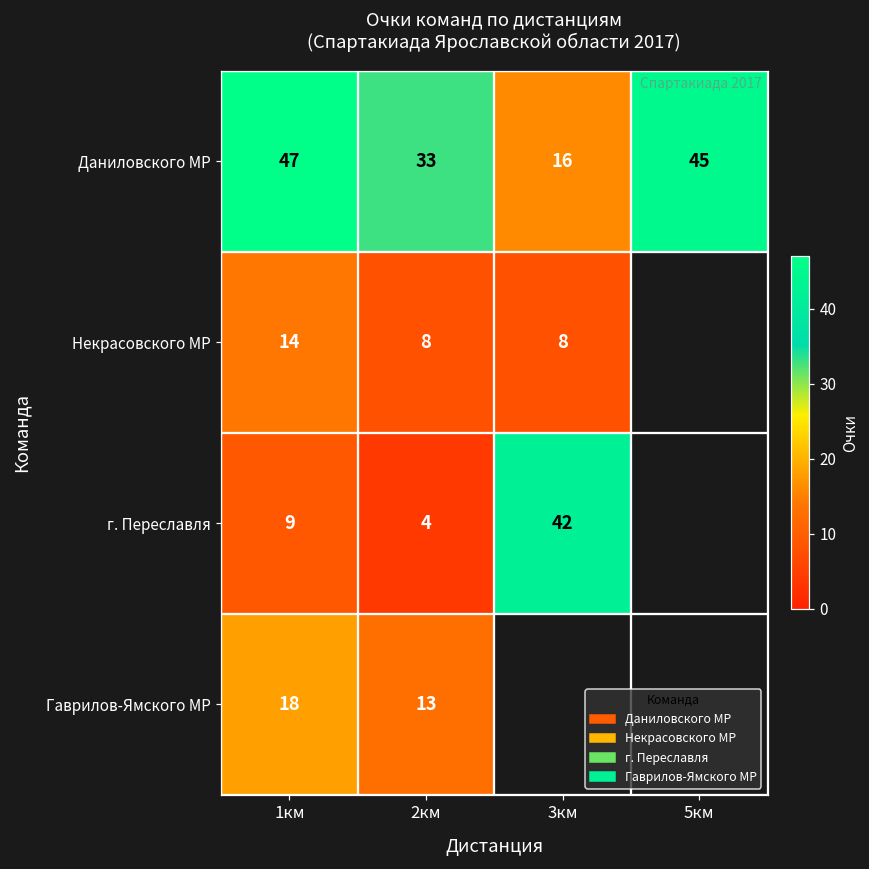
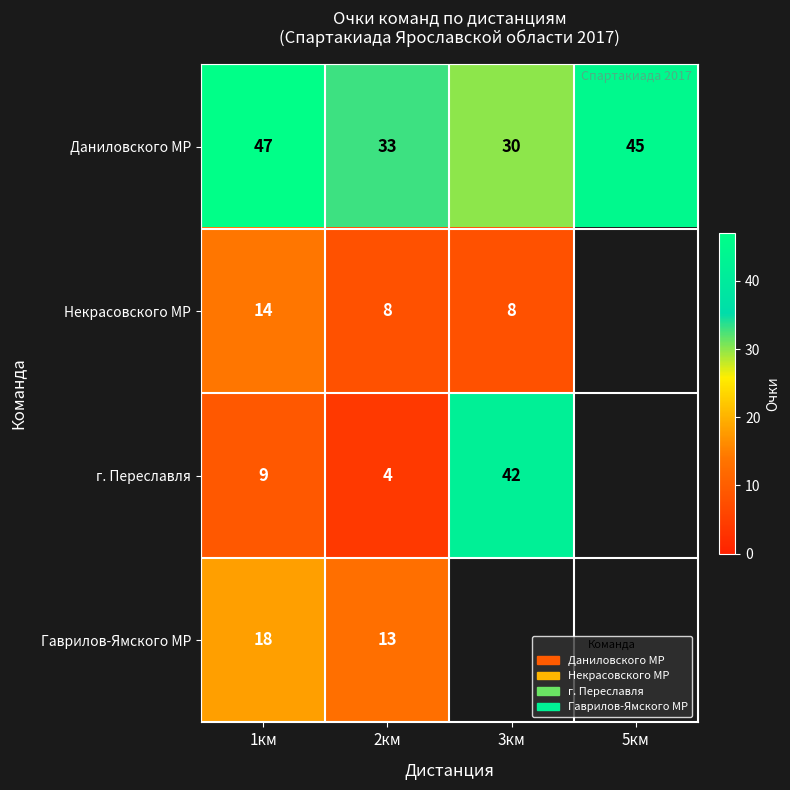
  {
    "Даниловского МР": {
      "1км": 47,
      "2км": 33,
-     "3км": 16
+     "3км": 30
    },
    "Некрасовского МР": {
      "1км": 14,
      "2км": 8,
      "3км": 8
    },
    "г. Переславля": {
      "1км": 9,
      "2км": 4,
      "3км": 42
    },
    "Гаврилов-Ямского МР": {
      "1км": 18,
      "2км": 13
    }
  }
